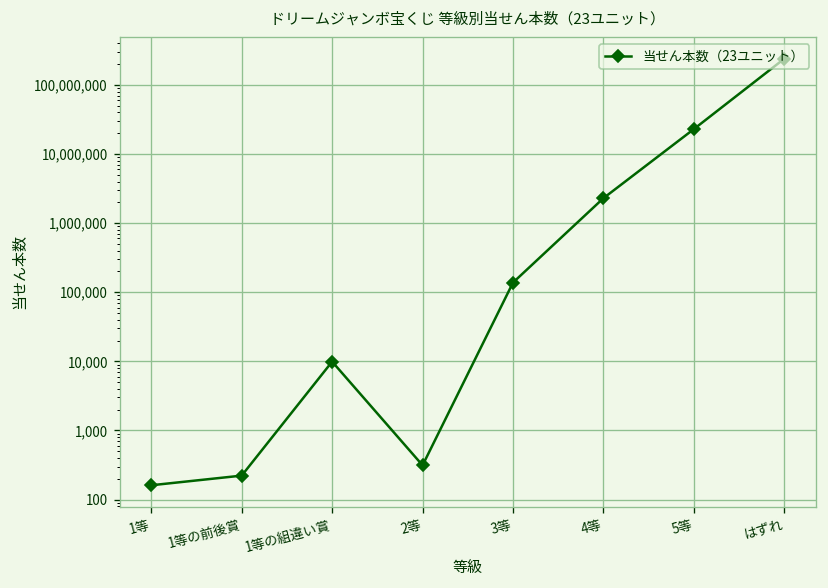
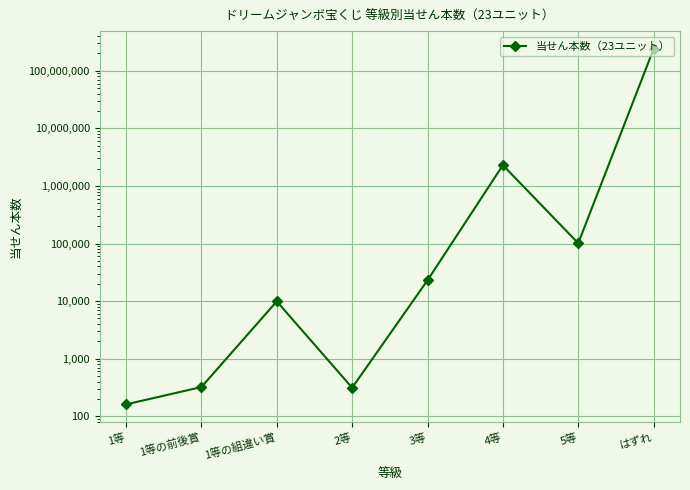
  {
    "1等": "160",
-   "1等の前後賞": "220",
+   "1等の前後賞": "300",
    "1等の組違い賞": "10,000",
    "2等": "300",
-   "3等": "140,000",
+   "3等": "23,000",
    "4等": "2,300,000",
-   "5等": "23,000,000"
+   "5等": "100,000"
  }
